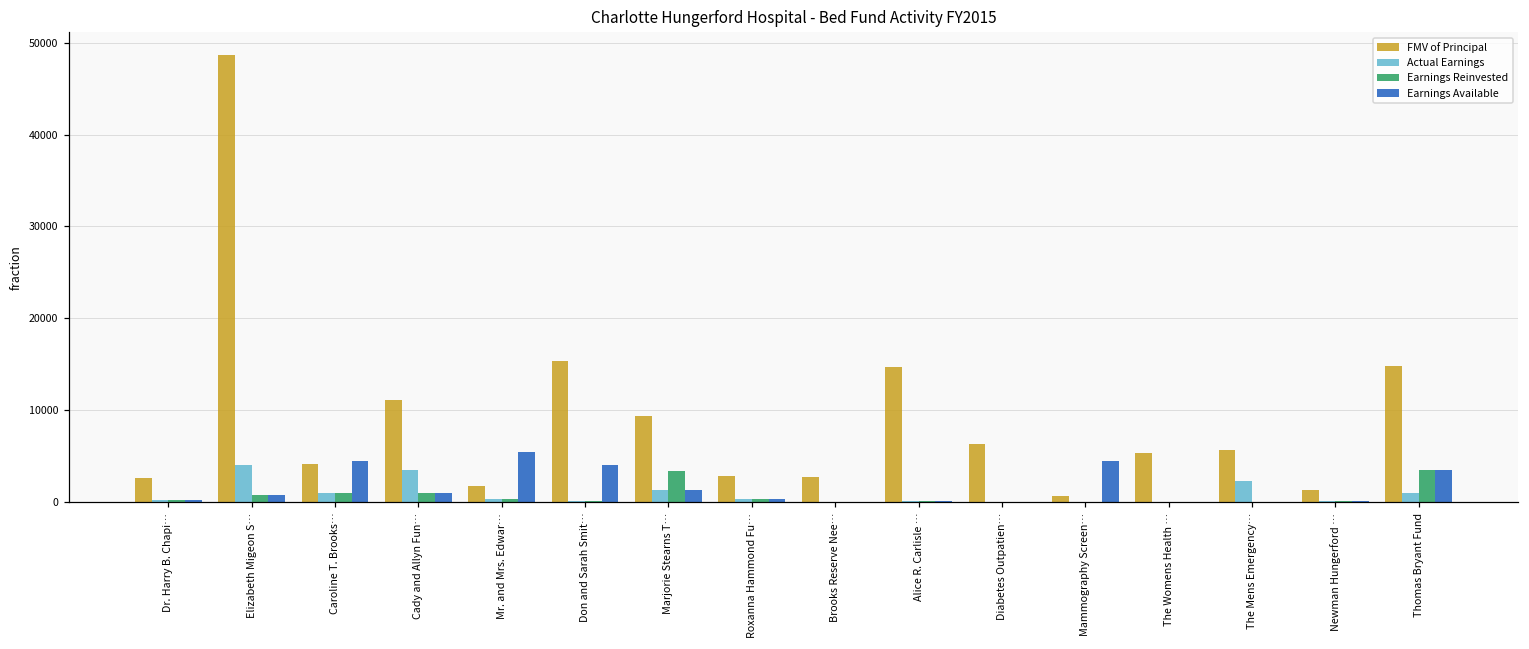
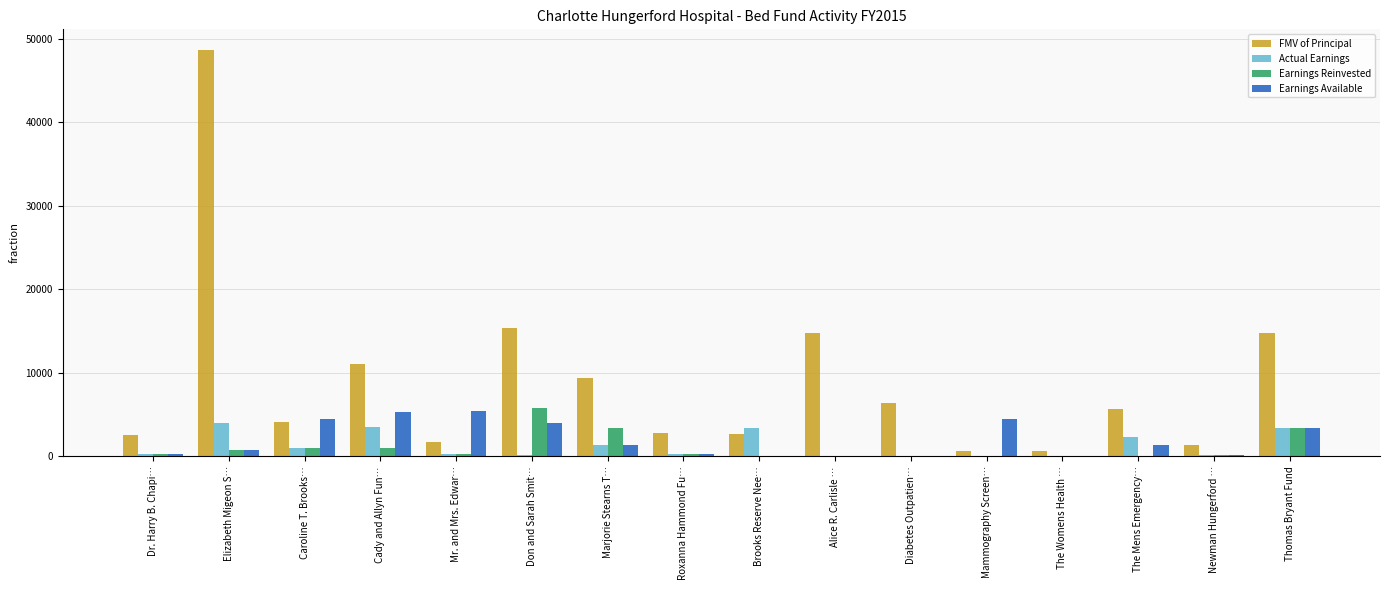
  {
    "FMV of Principal": {
      "Dr. Harry B. Chapi…": 3000,
      "Elizabeth Migeon S…": 49000,
      "Caroline T. Brooks…": 4000,
      "Cady and Allyn Fun…": 11000,
      "Mr. and Mrs. Edwar…": 2000,
      "Don and Sarah Smit…": 15000,
      "Marjorie Stearns T…": 9000,
      "Roxanna Hammond Fu…": 3000,
      "Brooks Reserve Nee…": 3000,
      "Alice R. Carlisle …": 15000,
      "Diabetes Outpatien…": 6000,
      "Mammography Screen…": 1000,
-     "The Womens Health …": 5000,
+     "The Womens Health …": 1000,
      "The Mens Emergency…": 6000,
      "Newman Hungerford …": 1000,
      "Thomas Bryant Fund": 15000
    },
    "Actual Earnings": {
      "Elizabeth Migeon S…": 4000,
      "Caroline T. Brooks…": 1000,
      "Cady and Allyn Fun…": 4000,
      "Mr. and Mrs. Edwar…": 0,
      "Marjorie Stearns T…": 1000,
-     "Brooks Reserve Nee…": 0,
+     "Brooks Reserve Nee…": 3000,
      "The Mens Emergency…": 2000,
-     "Thomas Bryant Fund": 1000
+     "Thomas Bryant Fund": 3000
    },
    "Earnings Reinvested": {
      "Elizabeth Migeon S…": 1000,
      "Caroline T. Brooks…": 1000,
      "Cady and Allyn Fun…": 1000,
      "Mr. and Mrs. Edwar…": 0,
-     "Don and Sarah Smit…": 0,
+     "Don and Sarah Smit…": 6000,
      "Marjorie Stearns T…": 3000,
      "Thomas Bryant Fund": 3000
    },
    "Earnings Available": {
      "Elizabeth Migeon S…": 1000,
      "Caroline T. Brooks…": 4000,
-     "Cady and Allyn Fun…": 1000,
+     "Cady and Allyn Fun…": 5000,
      "Mr. and Mrs. Edwar…": 5000,
      "Don and Sarah Smit…": 4000,
      "Marjorie Stearns T…": 1000,
      "Mammography Screen…": 4000,
-     "The Mens Emergency…": 0,
+     "The Mens Emergency…": 1000,
      "Thomas Bryant Fund": 3000
    }
  }
